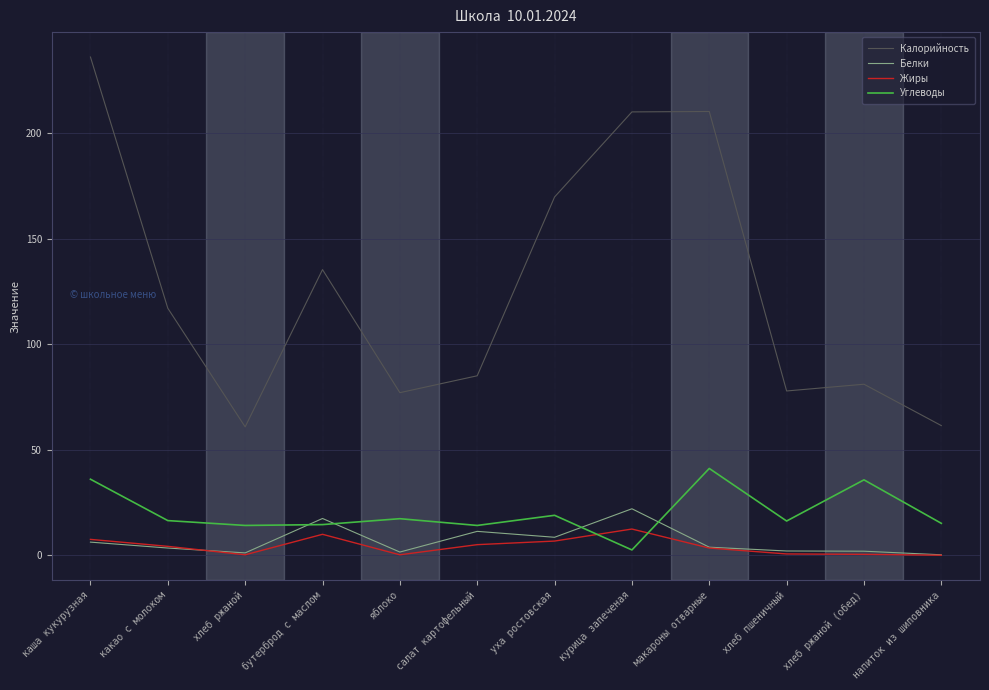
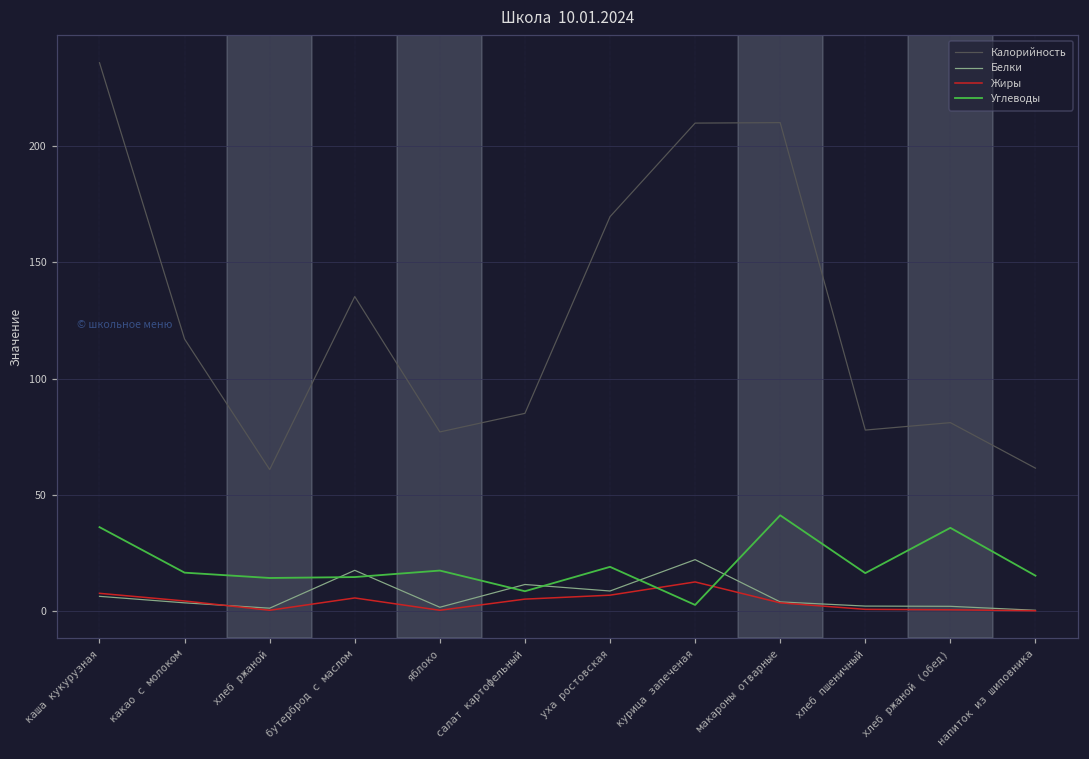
  {
    "Калорийность": {
      "каша кукурузная": 236,
      "какао с молоком": 117,
      "хлеб ржаной": 61,
      "бутерброд с маслом": 135,
      "яблоко": 77,
      "салат картофельный": 85,
      "уха ростовская": 170,
      "курица запеченая": 210,
      "макароны отварные": 210,
      "хлеб пшеничный": 78,
      "хлеб ржаной (обед)": 81,
      "напиток из шиповника": 61
    },
    "Белки": {
      "каша кукурузная": 6,
      "бутерброд с маслом": 17,
      "яблоко": 2,
      "салат картофельный": 11,
      "уха ростовская": 9,
      "курица запеченая": 22,
      "хлеб пшеничный": 2,
      "хлеб ржаной (обед)": 2
    },
    "Жиры": {
      "каша кукурузная": 8,
-     "бутерброд с маслом": 10,
+     "бутерброд с маслом": 6,
      "яблоко": 0,
      "салат картофельный": 5,
      "уха ростовская": 7,
      "курица запеченая": 12,
      "хлеб пшеничный": 1,
      "хлеб ржаной (обед)": 0
    },
    "Углеводы": {
      "каша кукурузная": 36,
      "какао с молоком": 16,
      "хлеб ржаной": 14,
      "бутерброд с маслом": 15,
      "яблоко": 17,
-     "салат картофельный": 14,
+     "салат картофельный": 8,
      "уха ростовская": 19,
      "курица запеченая": 3,
      "макароны отварные": 41,
      "хлеб пшеничный": 16,
      "хлеб ржаной (обед)": 36,
      "напиток из шиповника": 15
    }
  }
